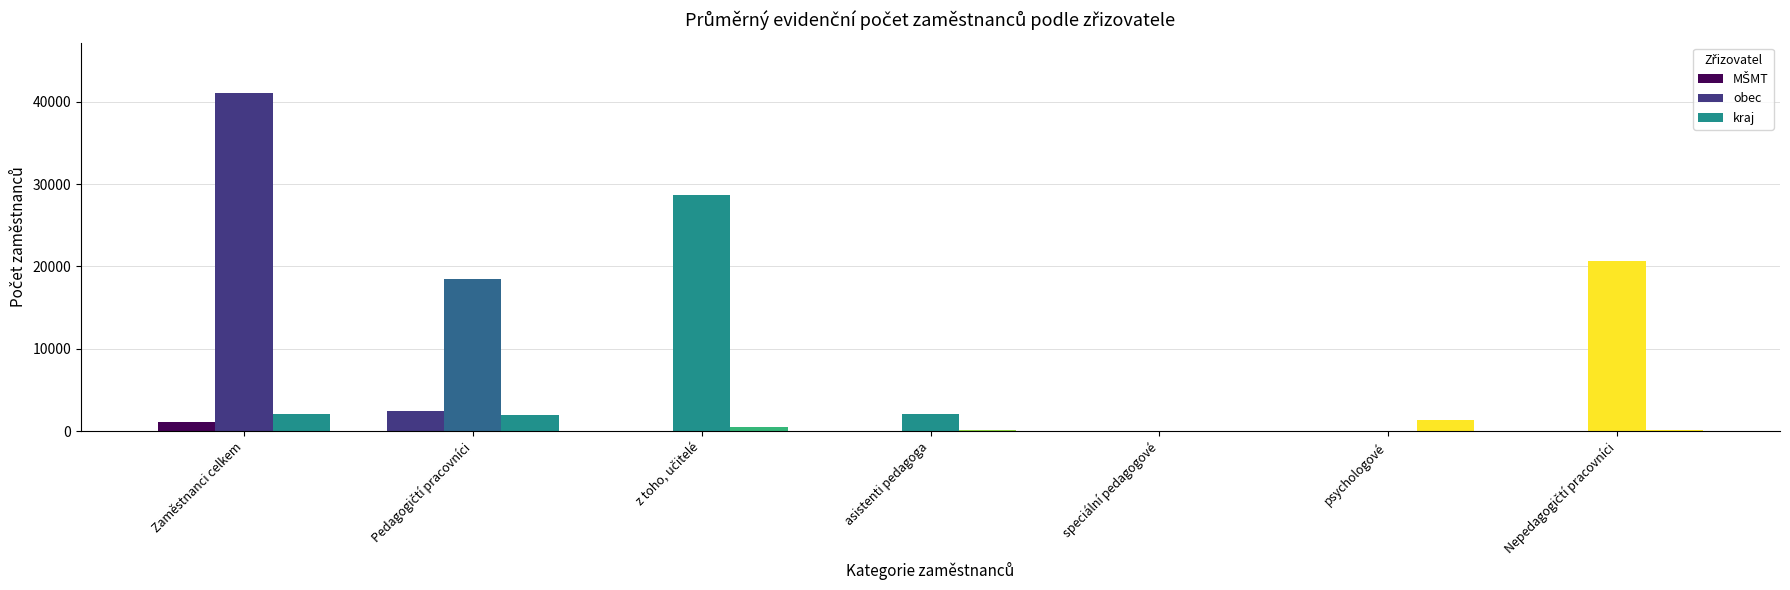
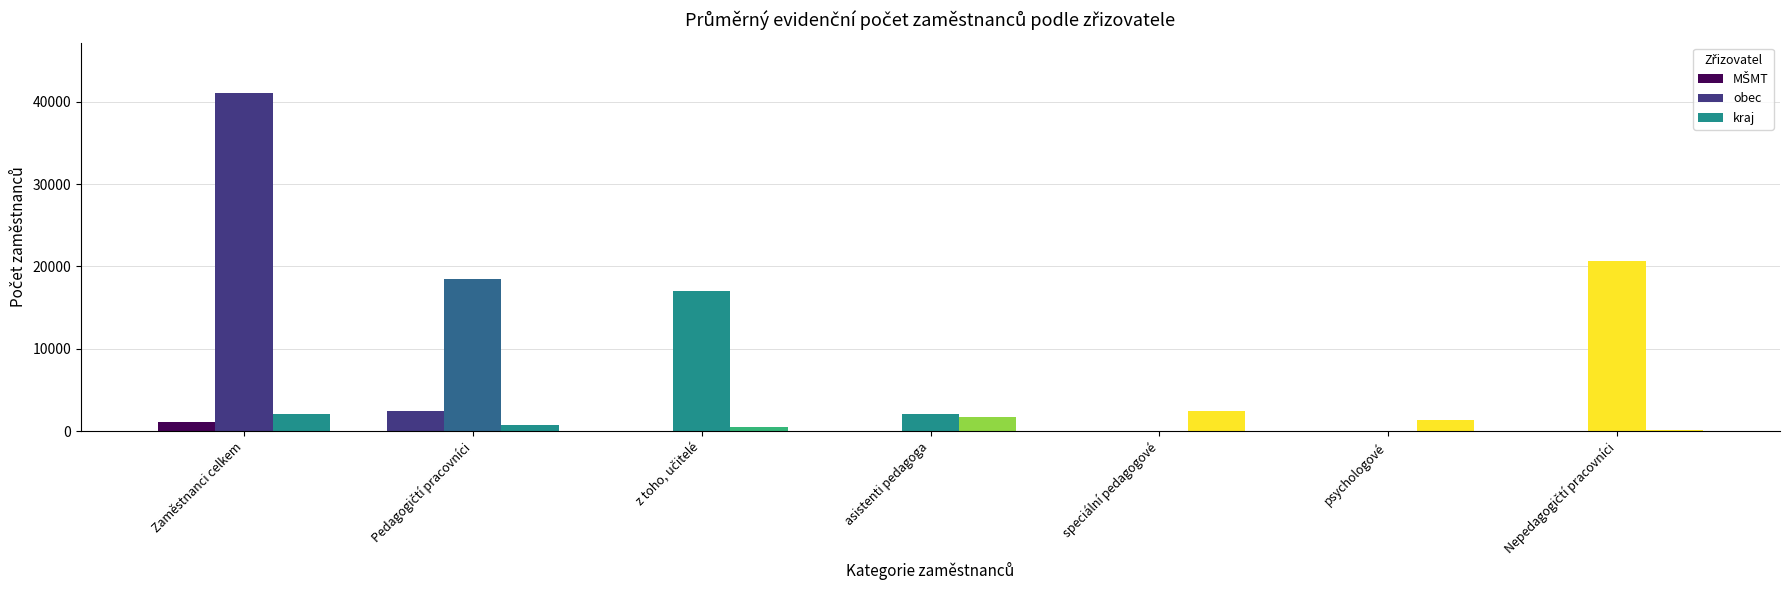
  {
    "MŠMT": {
      "Zaměstnanci celkem": 1000,
      "Pedagogičtí pracovníci": 2000,
      "speciální pedagogové": 0,
      "psychologové": 0,
      "Nepedagogičtí pracovníci": 0
    },
    "obec": {
      "Zaměstnanci celkem": 41000,
      "Pedagogičtí pracovníci": 18000,
-     "z toho, učitelé": 29000,
+     "z toho, učitelé": 17000,
      "asistenti pedagoga": 2000,
      "Nepedagogičtí pracovníci": 21000
    },
    "kraj": {
      "Zaměstnanci celkem": 2000,
-     "Pedagogičtí pracovníci": 2000,
+     "Pedagogičtí pracovníci": 1000,
      "z toho, učitelé": 1000,
-     "asistenti pedagoga": 0,
-     "speciální pedagogové": 0,
+     "asistenti pedagoga": 2000,
+     "speciální pedagogové": 2000,
      "psychologové": 1000
    }
  }
